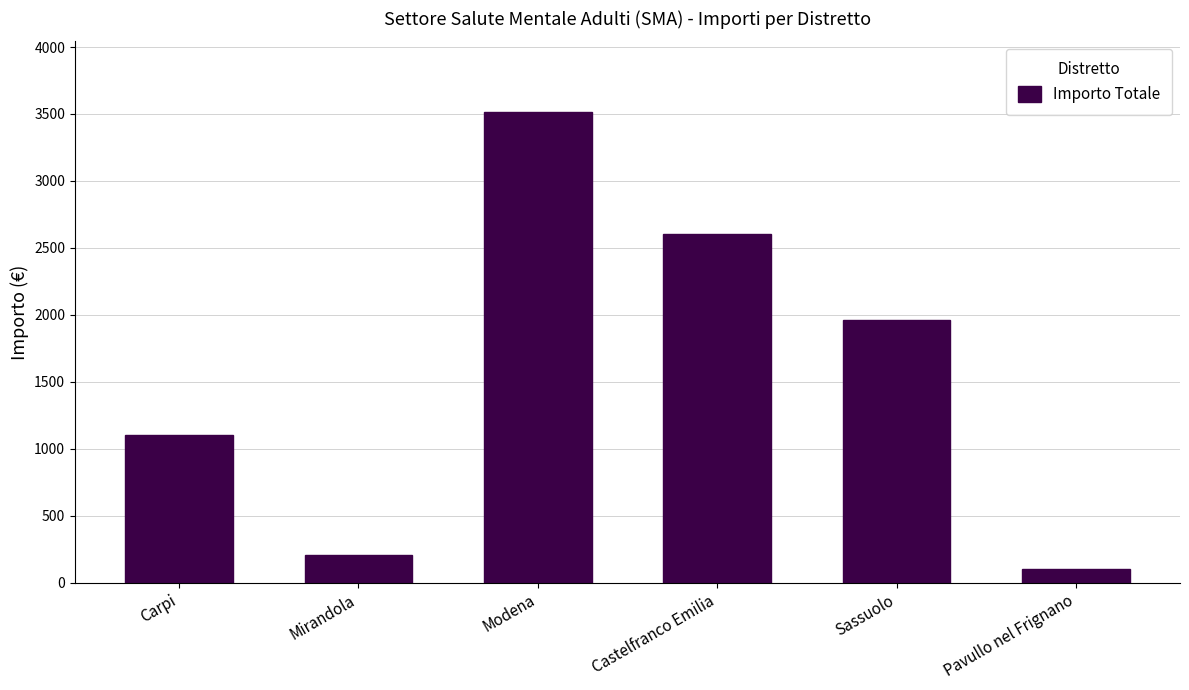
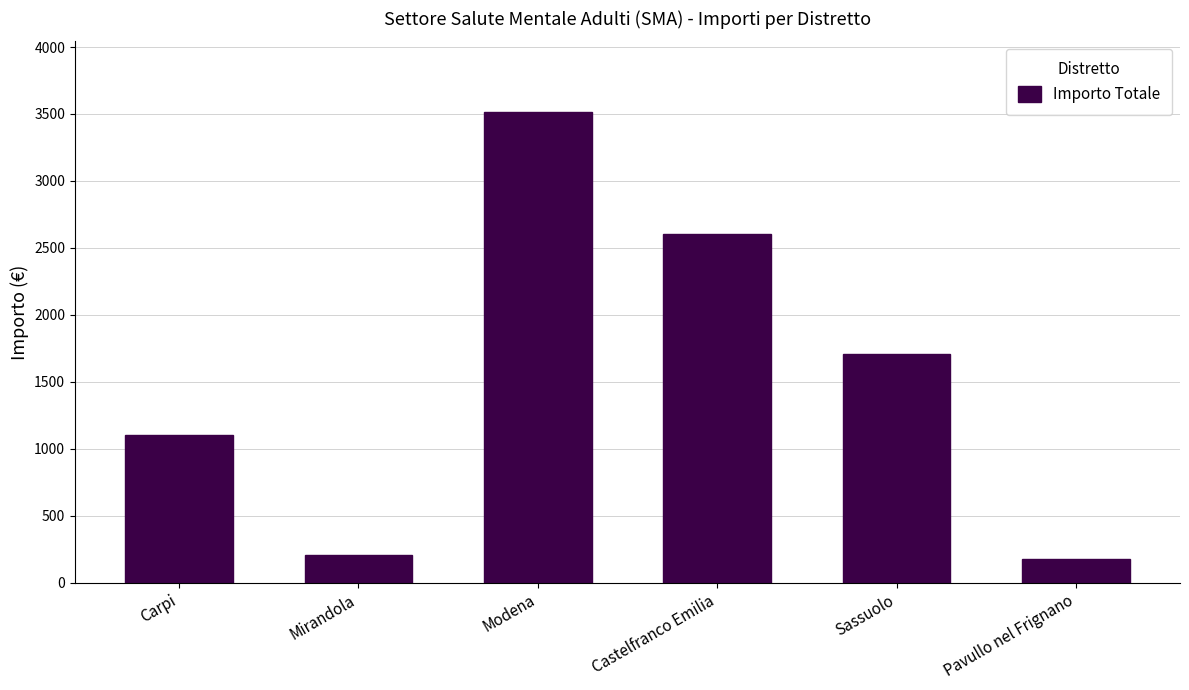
  {
    "Carpi": 1100,
    "Mirandola": 210,
    "Modena": 3520,
    "Castelfranco Emilia": 2600,
-   "Sassuolo": 1960,
-   "Pavullo nel Frignano": 100
+   "Sassuolo": 1710,
+   "Pavullo nel Frignano": 180
  }
